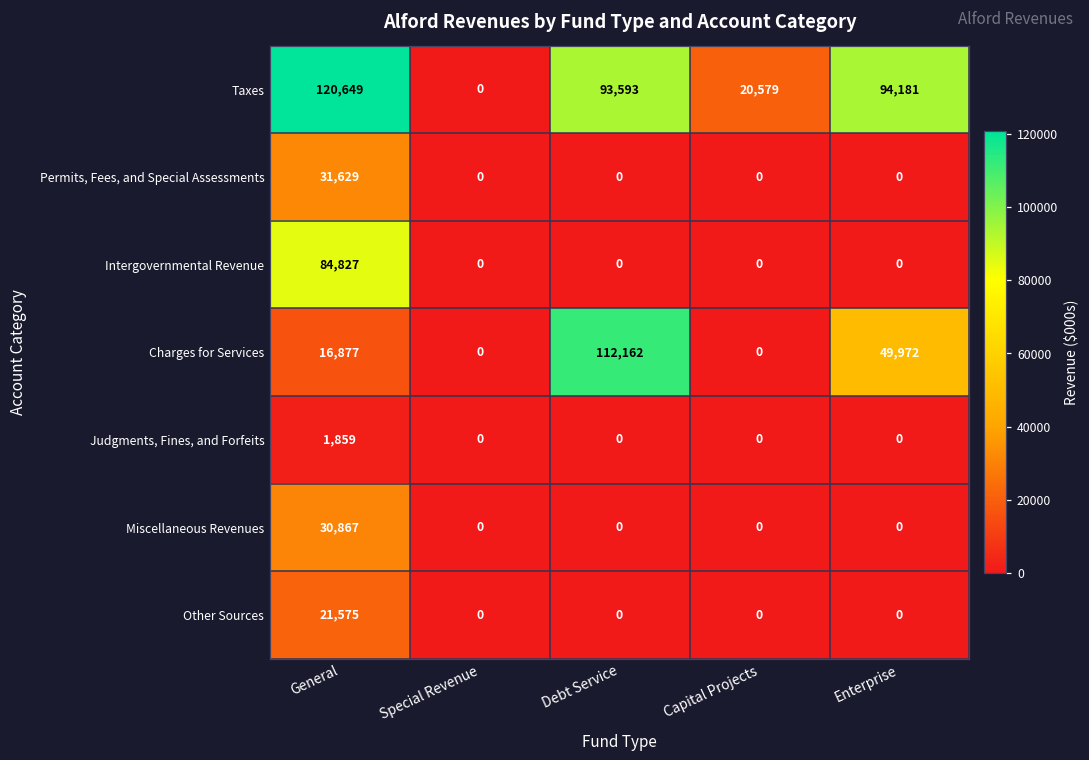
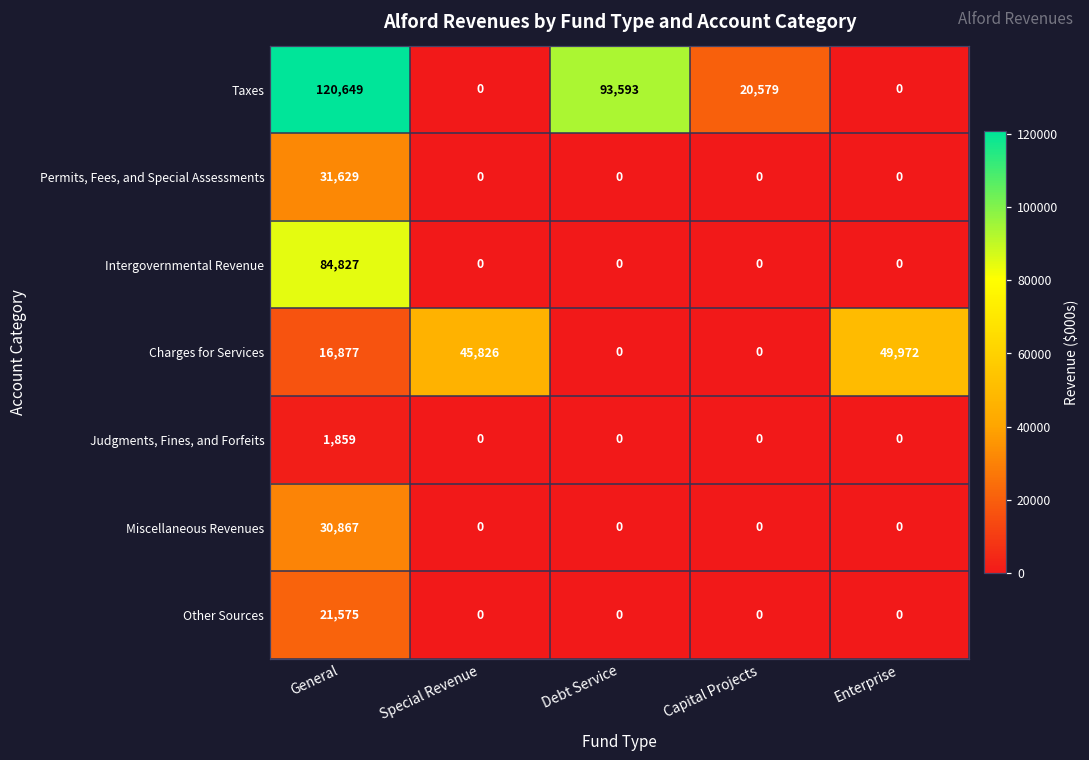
  {
    "Taxes": {
      "General": "120,649",
      "Special Revenue": "0",
      "Debt Service": "93,593",
      "Capital Projects": "20,579",
-     "Enterprise": "94,181"
+     "Enterprise": "0"
    },
    "Permits, Fees, and Special Assessments": {
      "General": "31,629",
      "Special Revenue": "0",
      "Debt Service": "0",
      "Capital Projects": "0",
      "Enterprise": "0"
    },
    "Intergovernmental Revenue": {
      "General": "84,827",
      "Special Revenue": "0",
      "Debt Service": "0",
      "Capital Projects": "0",
      "Enterprise": "0"
    },
    "Charges for Services": {
      "General": "16,877",
-     "Special Revenue": "0",
-     "Debt Service": "112,162",
+     "Special Revenue": "45,826",
+     "Debt Service": "0",
      "Capital Projects": "0",
      "Enterprise": "49,972"
    },
    "Judgments, Fines, and Forfeits": {
      "General": "1,859",
      "Special Revenue": "0",
      "Debt Service": "0",
      "Capital Projects": "0",
      "Enterprise": "0"
    },
    "Miscellaneous Revenues": {
      "General": "30,867",
      "Special Revenue": "0",
      "Debt Service": "0",
      "Capital Projects": "0",
      "Enterprise": "0"
    },
    "Other Sources": {
      "General": "21,575",
      "Special Revenue": "0",
      "Debt Service": "0",
      "Capital Projects": "0",
      "Enterprise": "0"
    }
  }
